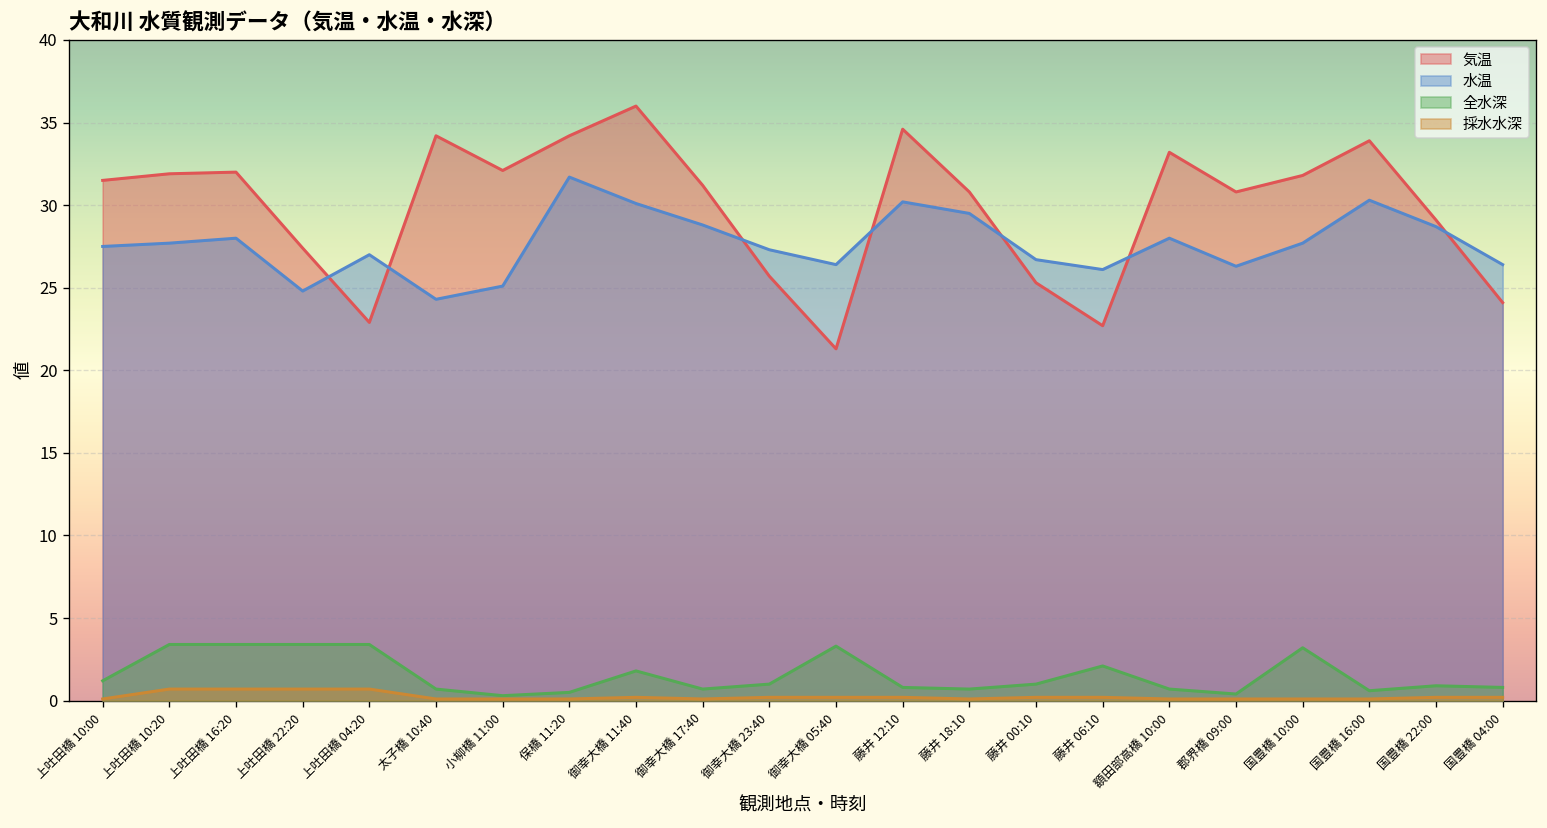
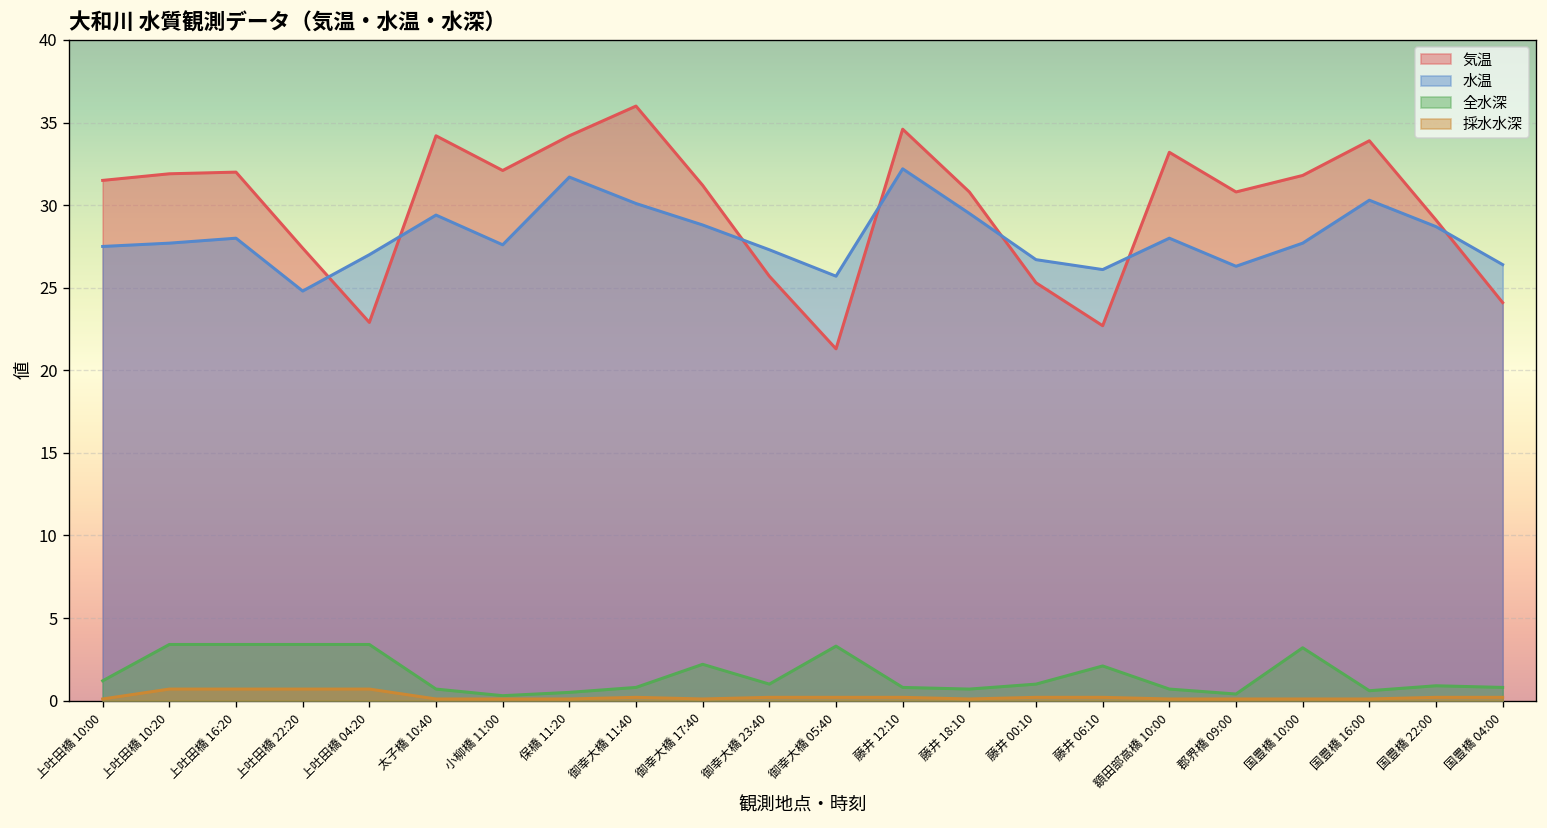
  {
    "水温": {
      "上吐田橋 10:00": 27.5,
      "上吐田橋 10:20": 27.7,
      "上吐田橋 16:20": 28.0,
      "上吐田橋 22:20": 24.8,
      "上吐田橋 04:20": 27.0,
-     "太子橋 10:40": 24.3,
-     "小柳橋 11:00": 25.1,
+     "太子橋 10:40": 29.4,
+     "小柳橋 11:00": 27.6,
      "保橋 11:20": 31.7,
      "御幸大橋 11:40": 30.1,
      "御幸大橋 17:40": 28.8,
      "御幸大橋 23:40": 27.3,
-     "御幸大橋 05:40": 26.4,
-     "藤井 12:10": 30.2,
+     "御幸大橋 05:40": 25.7,
+     "藤井 12:10": 32.2,
      "藤井 18:10": 29.5,
      "藤井 00:10": 26.7,
      "藤井 06:10": 26.1,
      "額田部高橋 10:00": 28.0,
      "郡界橋 09:00": 26.3,
      "国豊橋 10:00": 27.7,
      "国豊橋 16:00": 30.3,
      "国豊橋 22:00": 28.7,
      "国豊橋 04:00": 26.4
    },
    "全水深": {
      "上吐田橋 10:00": 1.2,
      "上吐田橋 10:20": 3.4,
      "上吐田橋 16:20": 3.4,
      "上吐田橋 22:20": 3.4,
      "上吐田橋 04:20": 3.4,
      "太子橋 10:40": 0.7,
      "小柳橋 11:00": 0.3,
      "保橋 11:20": 0.5,
-     "御幸大橋 11:40": 1.8,
-     "御幸大橋 17:40": 0.7,
+     "御幸大橋 11:40": 0.8,
+     "御幸大橋 17:40": 2.2,
      "御幸大橋 23:40": 1.0,
      "御幸大橋 05:40": 3.3,
      "藤井 12:10": 0.8,
      "藤井 18:10": 0.7,
      "藤井 00:10": 1.0,
      "藤井 06:10": 2.1,
      "額田部高橋 10:00": 0.7,
      "郡界橋 09:00": 0.4,
      "国豊橋 10:00": 3.2,
      "国豊橋 16:00": 0.6,
      "国豊橋 22:00": 0.9,
      "国豊橋 04:00": 0.8
    }
  }
